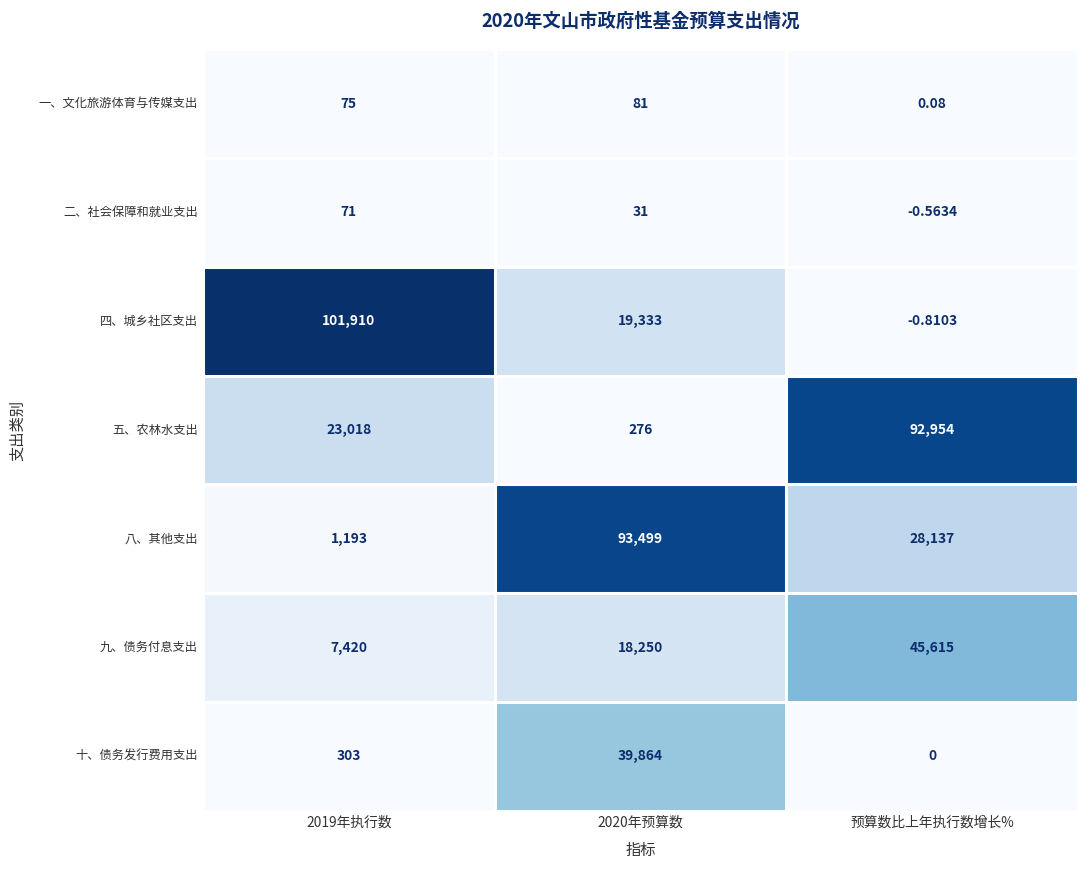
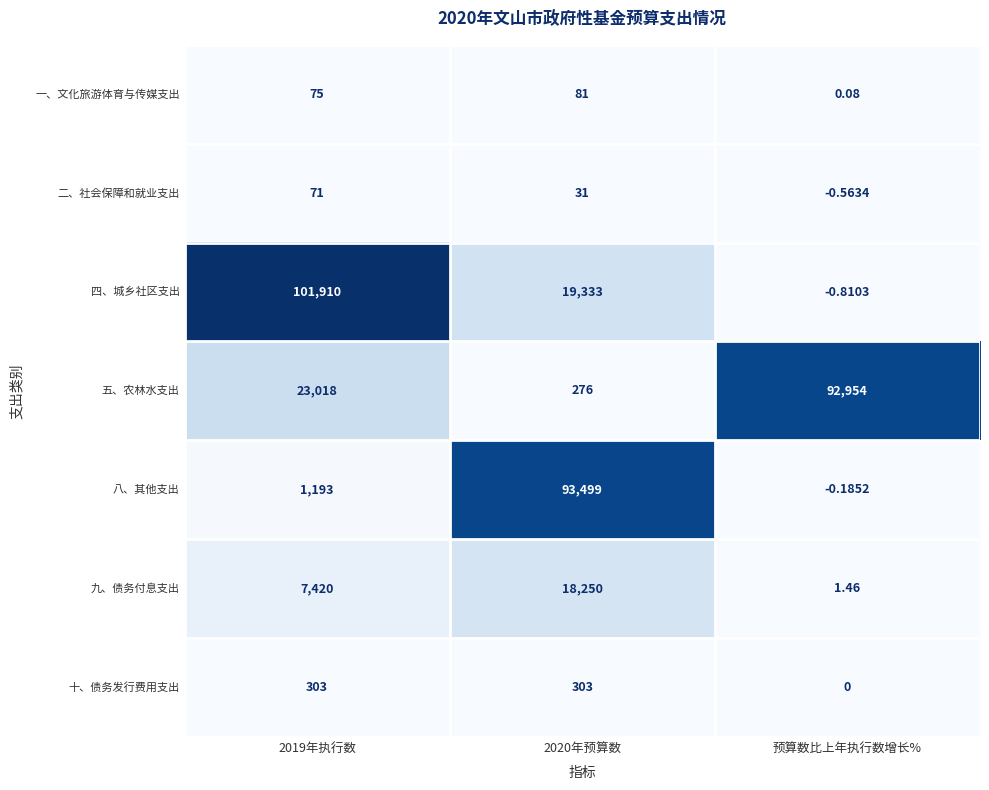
  {
    "一、文化旅游体育与传媒支出": {
      "2019年执行数": "75",
      "2020年预算数": "81",
      "预算数比上年执行数增长%": "0.08"
    },
    "二、社会保障和就业支出": {
      "2019年执行数": "71",
      "2020年预算数": "31",
      "预算数比上年执行数增长%": "-0.5634"
    },
    "四、城乡社区支出": {
      "2019年执行数": "101,910",
      "2020年预算数": "19,333",
      "预算数比上年执行数增长%": "-0.8103"
    },
    "五、农林水支出": {
      "2019年执行数": "23,018",
      "2020年预算数": "276",
      "预算数比上年执行数增长%": "92,954"
    },
    "八、其他支出": {
      "2019年执行数": "1,193",
      "2020年预算数": "93,499",
-     "预算数比上年执行数增长%": "28,137"
+     "预算数比上年执行数增长%": "-0.1852"
    },
    "九、债务付息支出": {
      "2019年执行数": "7,420",
      "2020年预算数": "18,250",
-     "预算数比上年执行数增长%": "45,615"
+     "预算数比上年执行数增长%": "1.46"
    },
    "十、债务发行费用支出": {
      "2019年执行数": "303",
-     "2020年预算数": "39,864",
+     "2020年预算数": "303",
      "预算数比上年执行数增长%": "0"
    }
  }
